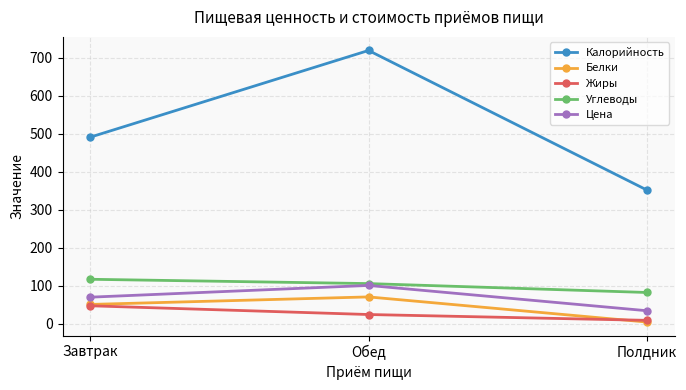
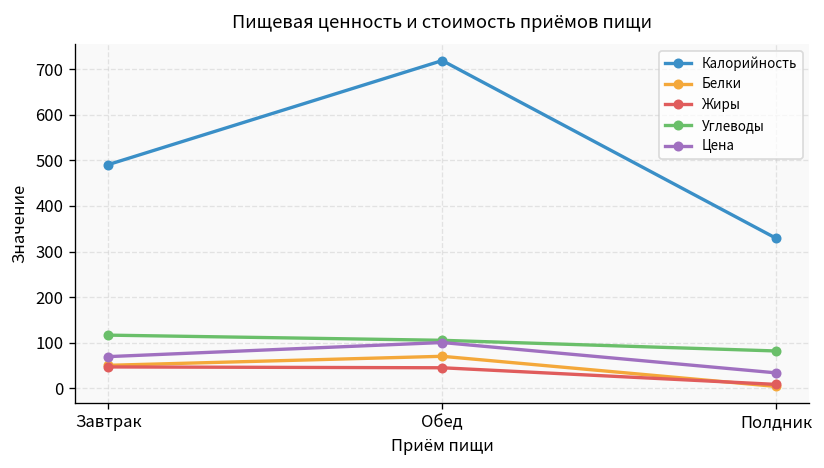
  {
    "Калорийность": {
      "Завтрак": 490,
      "Обед": 720,
-     "Полдник": 350
+     "Полдник": 330
    },
    "Белки": {
      "Обед": 70
    },
    "Жиры": {
-     "Обед": 20
+     "Обед": 50
    },
    "Углеводы": {
      "Завтрак": 120,
      "Полдник": 80
    },
    "Цена": {
      "Завтрак": 70,
      "Полдник": 30
    }
  }
